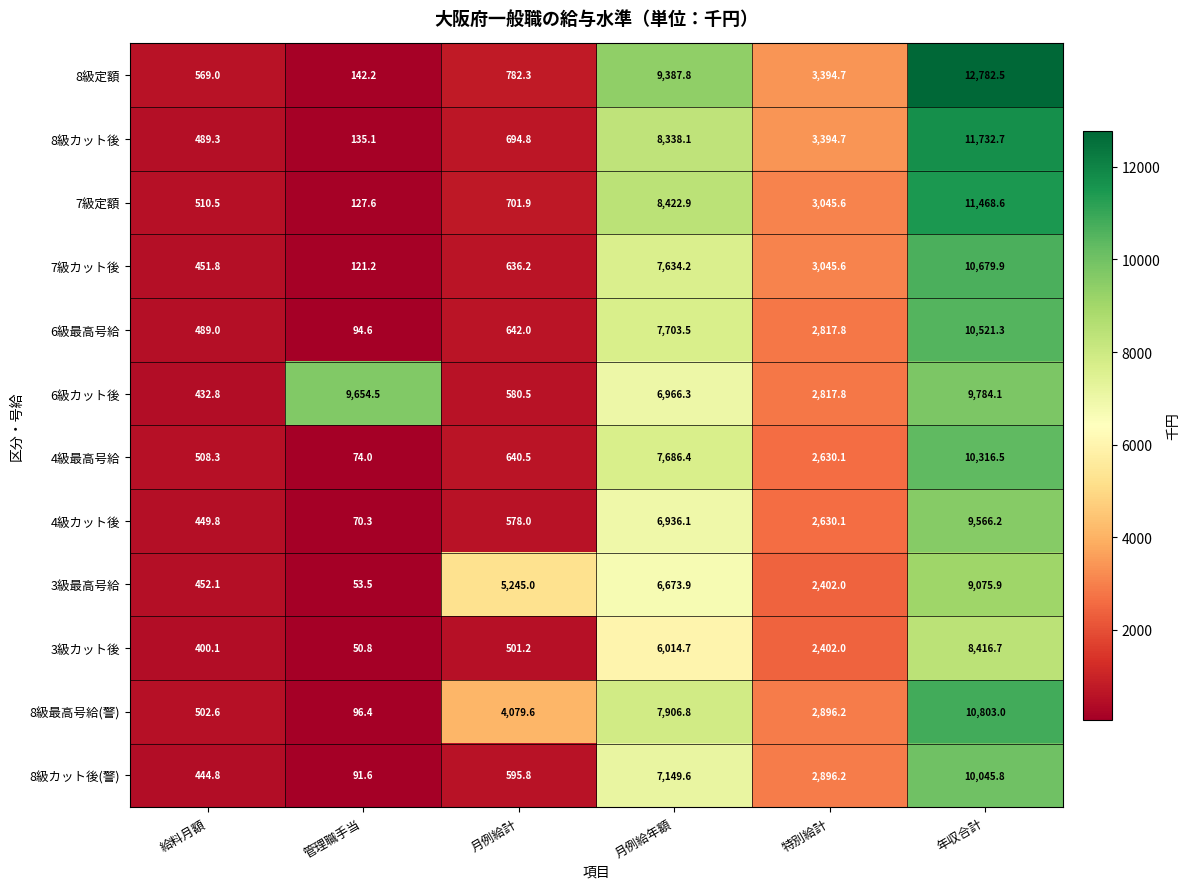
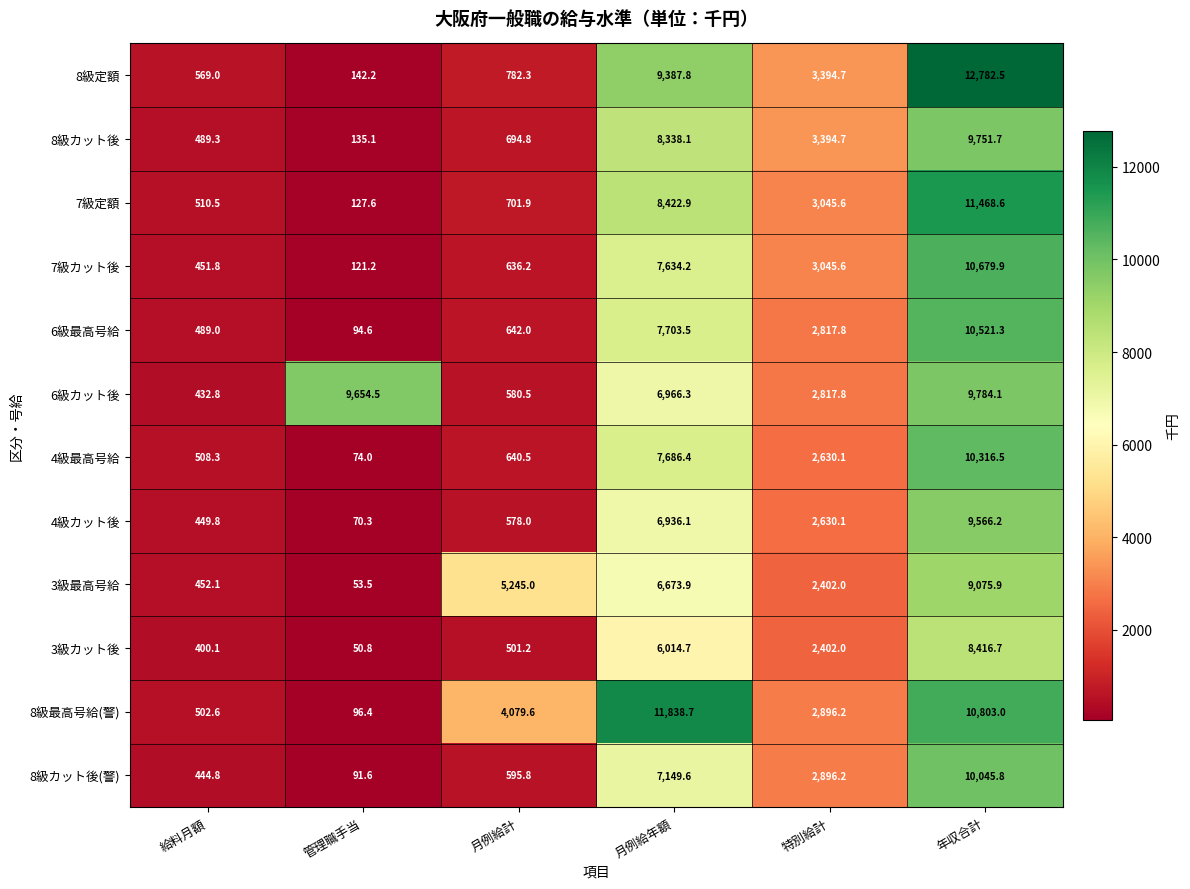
  {
    "8級定額": {
      "給料月額": "569.0",
      "管理職手当": "142.2",
      "月例給計": "782.3",
      "月例給年額": "9,387.8",
      "特別給計": "3,394.7",
      "年収合計": "12,782.5"
    },
    "8級カット後": {
      "給料月額": "489.3",
      "管理職手当": "135.1",
      "月例給計": "694.8",
      "月例給年額": "8,338.1",
      "特別給計": "3,394.7",
-     "年収合計": "11,732.7"
+     "年収合計": "9,751.7"
    },
    "7級定額": {
      "給料月額": "510.5",
      "管理職手当": "127.6",
      "月例給計": "701.9",
      "月例給年額": "8,422.9",
      "特別給計": "3,045.6",
      "年収合計": "11,468.6"
    },
    "7級カット後": {
      "給料月額": "451.8",
      "管理職手当": "121.2",
      "月例給計": "636.2",
      "月例給年額": "7,634.2",
      "特別給計": "3,045.6",
      "年収合計": "10,679.9"
    },
    "6級最高号給": {
      "給料月額": "489.0",
      "管理職手当": "94.6",
      "月例給計": "642.0",
      "月例給年額": "7,703.5",
      "特別給計": "2,817.8",
      "年収合計": "10,521.3"
    },
    "6級カット後": {
      "給料月額": "432.8",
      "管理職手当": "9,654.5",
      "月例給計": "580.5",
      "月例給年額": "6,966.3",
      "特別給計": "2,817.8",
      "年収合計": "9,784.1"
    },
    "4級最高号給": {
      "給料月額": "508.3",
      "管理職手当": "74.0",
      "月例給計": "640.5",
      "月例給年額": "7,686.4",
      "特別給計": "2,630.1",
      "年収合計": "10,316.5"
    },
    "4級カット後": {
      "給料月額": "449.8",
      "管理職手当": "70.3",
      "月例給計": "578.0",
      "月例給年額": "6,936.1",
      "特別給計": "2,630.1",
      "年収合計": "9,566.2"
    },
    "3級最高号給": {
      "給料月額": "452.1",
      "管理職手当": "53.5",
      "月例給計": "5,245.0",
      "月例給年額": "6,673.9",
      "特別給計": "2,402.0",
      "年収合計": "9,075.9"
    },
    "3級カット後": {
      "給料月額": "400.1",
      "管理職手当": "50.8",
      "月例給計": "501.2",
      "月例給年額": "6,014.7",
      "特別給計": "2,402.0",
      "年収合計": "8,416.7"
    },
    "8級最高号給(警)": {
      "給料月額": "502.6",
      "管理職手当": "96.4",
      "月例給計": "4,079.6",
-     "月例給年額": "7,906.8",
+     "月例給年額": "11,838.7",
      "特別給計": "2,896.2",
      "年収合計": "10,803.0"
    },
    "8級カット後(警)": {
      "給料月額": "444.8",
      "管理職手当": "91.6",
      "月例給計": "595.8",
      "月例給年額": "7,149.6",
      "特別給計": "2,896.2",
      "年収合計": "10,045.8"
    }
  }
